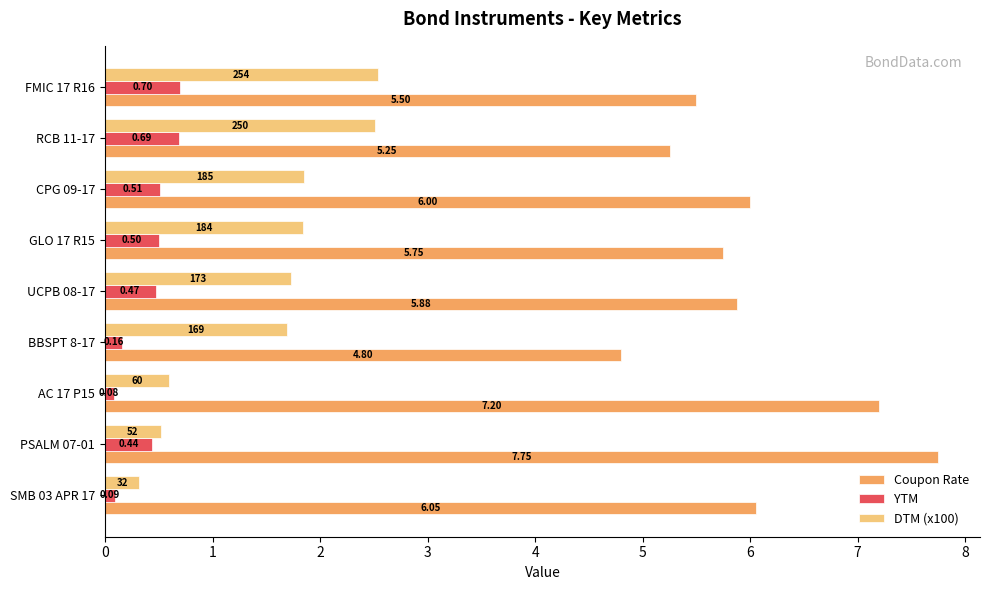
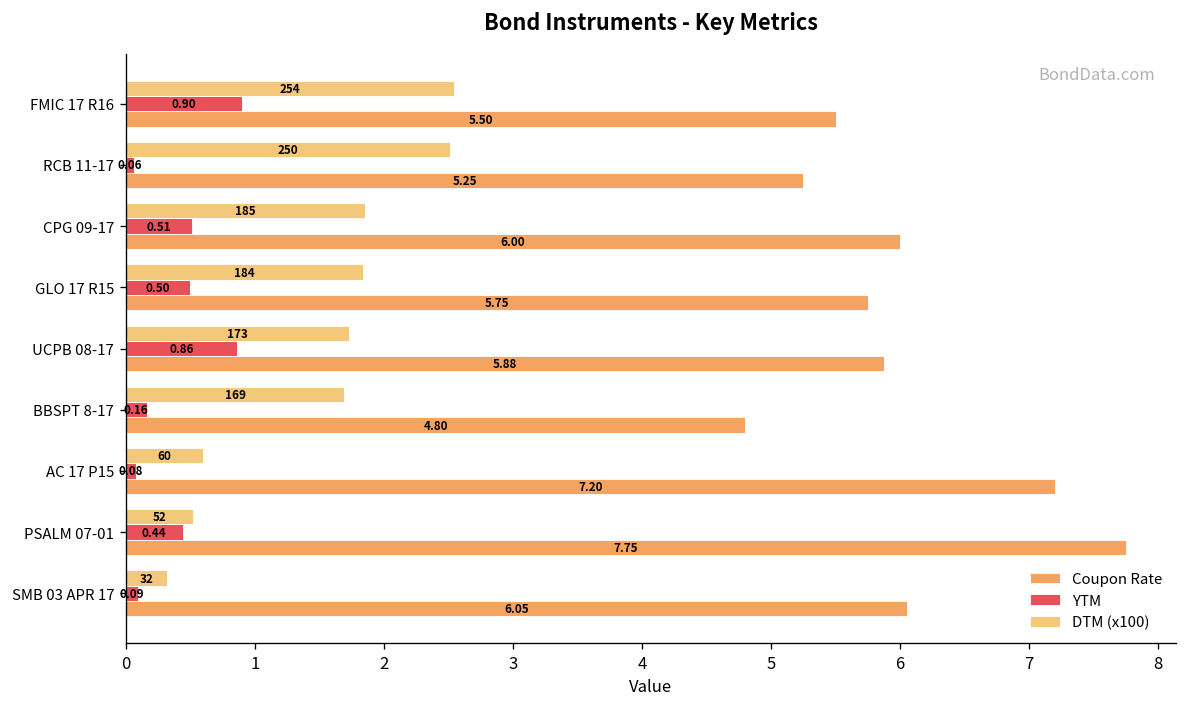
  {
    "YTM": {
-     "FMIC 17 R16": 0.70,
-     "RCB 11-17": 0.69,
+     "FMIC 17 R16": 0.90,
+     "RCB 11-17": 0.06,
      "CPG 09-17": 0.51,
      "GLO 17 R15": 0.50,
-     "UCPB 08-17": 0.47,
+     "UCPB 08-17": 0.86,
      "BBSPT 8-17": 0.16,
      "AC 17 P15": 0.08,
      "PSALM 07-01": 0.44,
      "SMB 03 APR 17": 0.09
    }
  }
